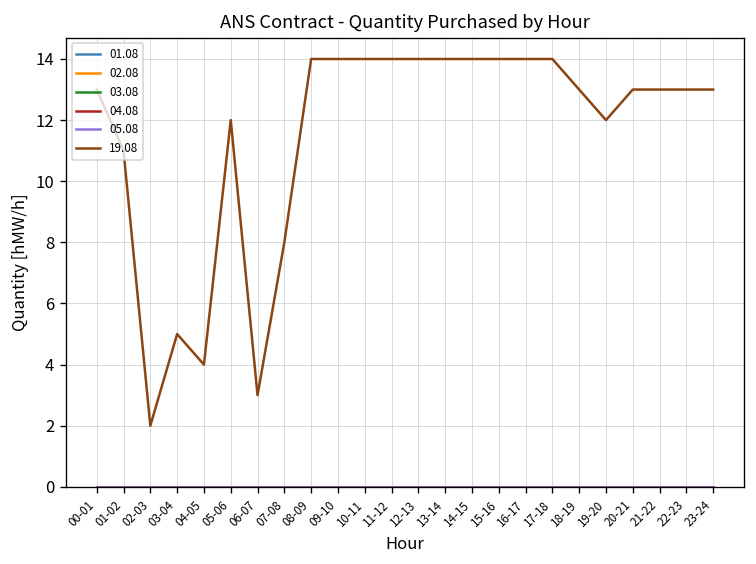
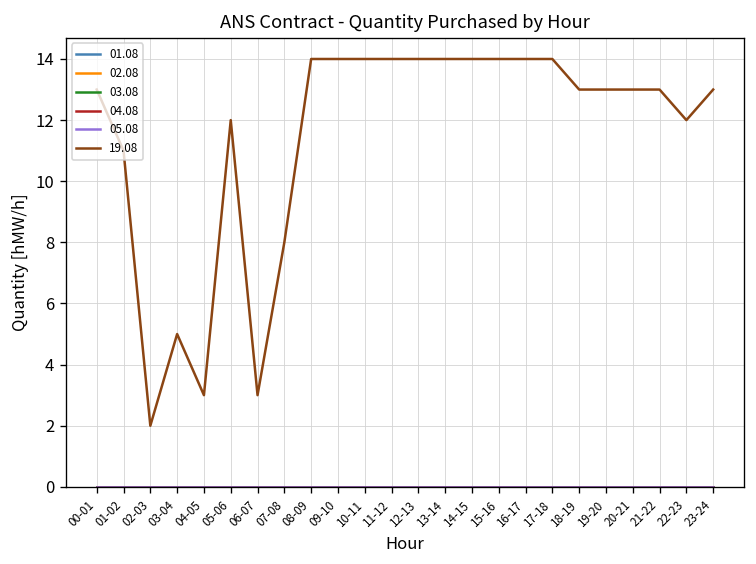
  {
    "05.08": {
      "00-01": 0,
      "01-02": 0,
      "02-03": 0,
      "03-04": 0,
      "04-05": 0,
      "05-06": 0,
      "06-07": 0,
      "07-08": 0,
      "08-09": 0,
      "09-10": 0,
      "10-11": 0,
      "11-12": 0,
      "12-13": 0,
      "13-14": 0,
      "14-15": 0,
      "15-16": 0,
      "16-17": 0,
      "17-18": 0,
      "18-19": 0,
      "19-20": 0,
      "20-21": 0,
      "21-22": 0,
      "22-23": 0,
      "23-24": 0
    },
    "19.08": {
      "02-03": 2,
      "03-04": 5,
-     "04-05": 4,
+     "04-05": 3,
      "05-06": 12,
      "06-07": 3,
      "07-08": 8,
      "08-09": 14,
      "09-10": 14,
      "10-11": 14,
      "11-12": 14,
      "12-13": 14,
      "13-14": 14,
      "14-15": 14,
      "15-16": 14,
      "16-17": 14,
      "17-18": 14,
      "18-19": 13,
-     "19-20": 12,
+     "19-20": 13,
      "20-21": 13,
      "21-22": 13,
-     "22-23": 13,
+     "22-23": 12,
      "23-24": 13
    }
  }
